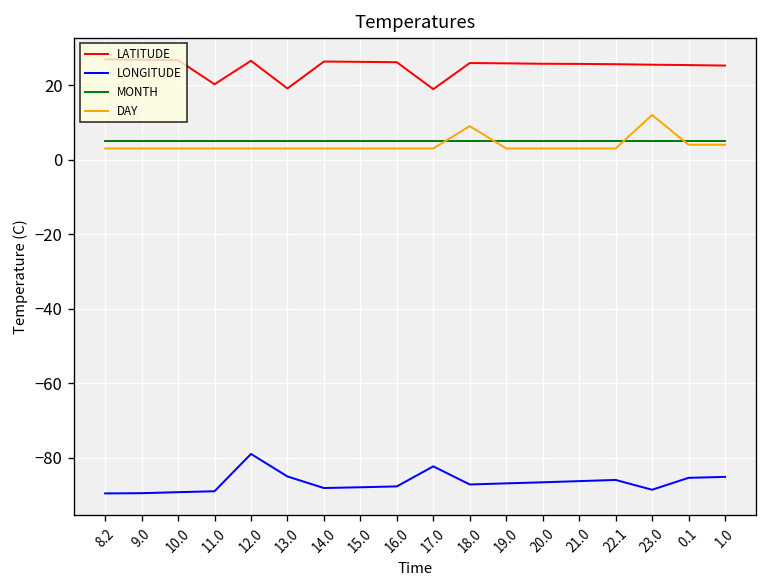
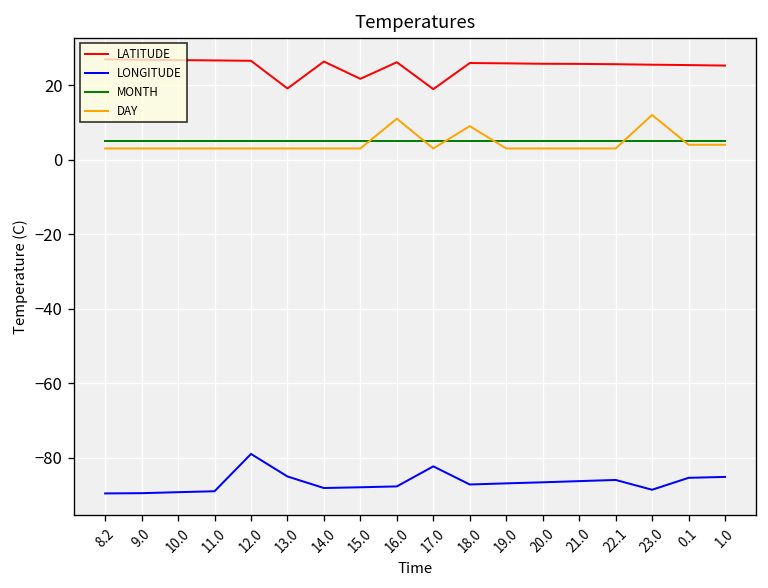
  {
    "LATITUDE": {
-     "11.0": 20,
+     "11.0": 27,
      "12.0": 27,
      "13.0": 19,
      "14.0": 26,
-     "15.0": 26,
+     "15.0": 22,
      "16.0": 26,
      "17.0": 19,
      "18.0": 26,
      "19.0": 26,
      "20.0": 26,
      "21.0": 26,
      "22.1": 26,
      "23.0": 25,
      "0.1": 25,
      "1.0": 25
    },
    "LONGITUDE": {
      "8.2": -90,
      "9.0": -90,
      "10.0": -89,
      "11.0": -89,
      "12.0": -79,
      "13.0": -85,
      "14.0": -88,
      "15.0": -88,
      "16.0": -88,
      "17.0": -82,
      "18.0": -87,
      "19.0": -87,
      "20.0": -87,
      "21.0": -86,
      "22.1": -86,
      "23.0": -89,
      "0.1": -85,
      "1.0": -85
    },
    "MONTH": {
      "8.2": 5,
      "9.0": 5,
      "10.0": 5,
      "11.0": 5,
      "12.0": 5,
      "13.0": 5,
      "14.0": 5,
      "15.0": 5,
      "16.0": 5,
      "17.0": 5,
      "18.0": 5,
      "19.0": 5,
      "20.0": 5,
      "21.0": 5,
      "22.1": 5,
      "23.0": 5,
      "0.1": 5,
      "1.0": 5
    },
    "DAY": {
      "8.2": 3,
      "9.0": 3,
      "10.0": 3,
      "11.0": 3,
      "12.0": 3,
      "13.0": 3,
      "14.0": 3,
      "15.0": 3,
-     "16.0": 3,
+     "16.0": 11,
      "17.0": 3,
      "18.0": 9,
      "19.0": 3,
      "20.0": 3,
      "21.0": 3,
      "22.1": 3,
      "23.0": 12,
      "0.1": 4,
      "1.0": 4
    }
  }
